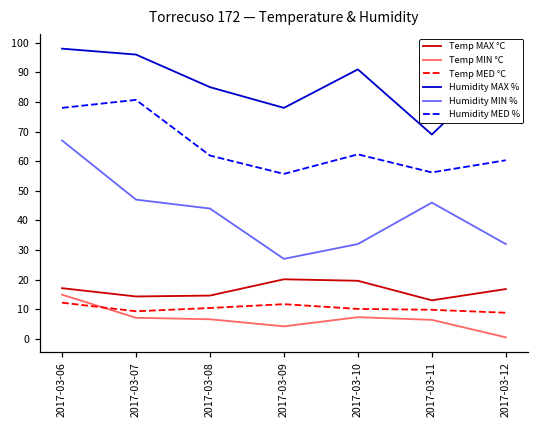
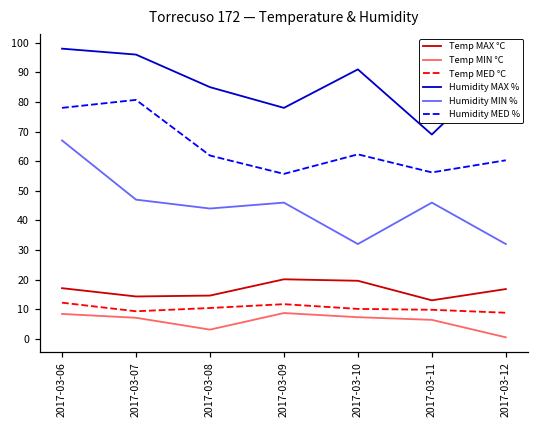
  {
    "Temp MIN °C": {
-     "2017-03-06": 15,
+     "2017-03-06": 8,
      "2017-03-07": 7,
-     "2017-03-08": 7,
-     "2017-03-09": 4,
+     "2017-03-08": 3,
+     "2017-03-09": 9,
      "2017-03-10": 7,
      "2017-03-11": 6,
      "2017-03-12": 1
    },
    "Humidity MIN %": {
      "2017-03-06": 67,
      "2017-03-07": 47,
      "2017-03-08": 44,
-     "2017-03-09": 27,
+     "2017-03-09": 46,
      "2017-03-10": 32,
      "2017-03-11": 46,
      "2017-03-12": 32
    }
  }
